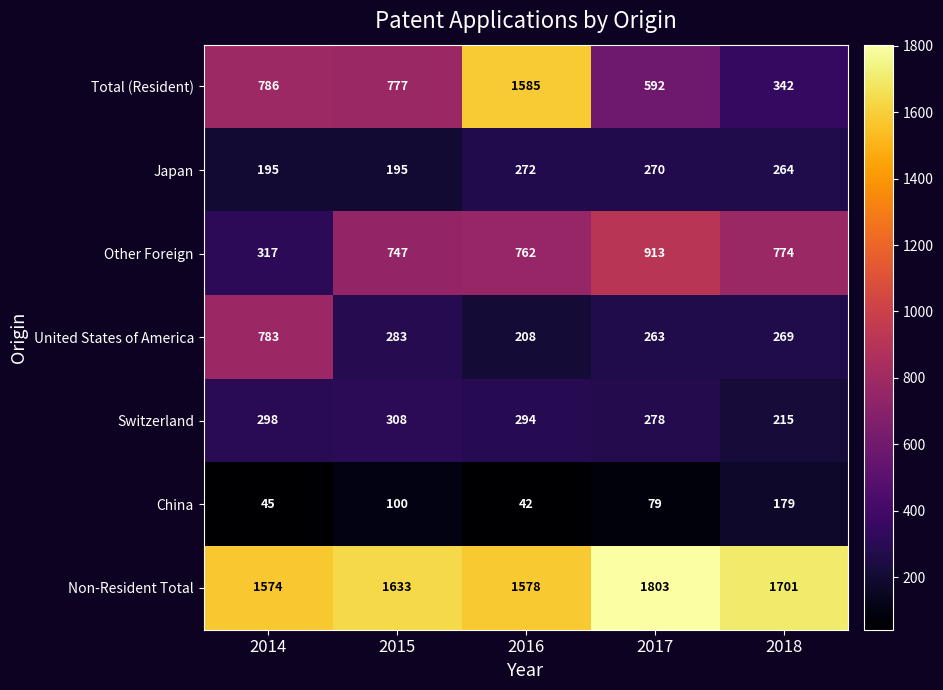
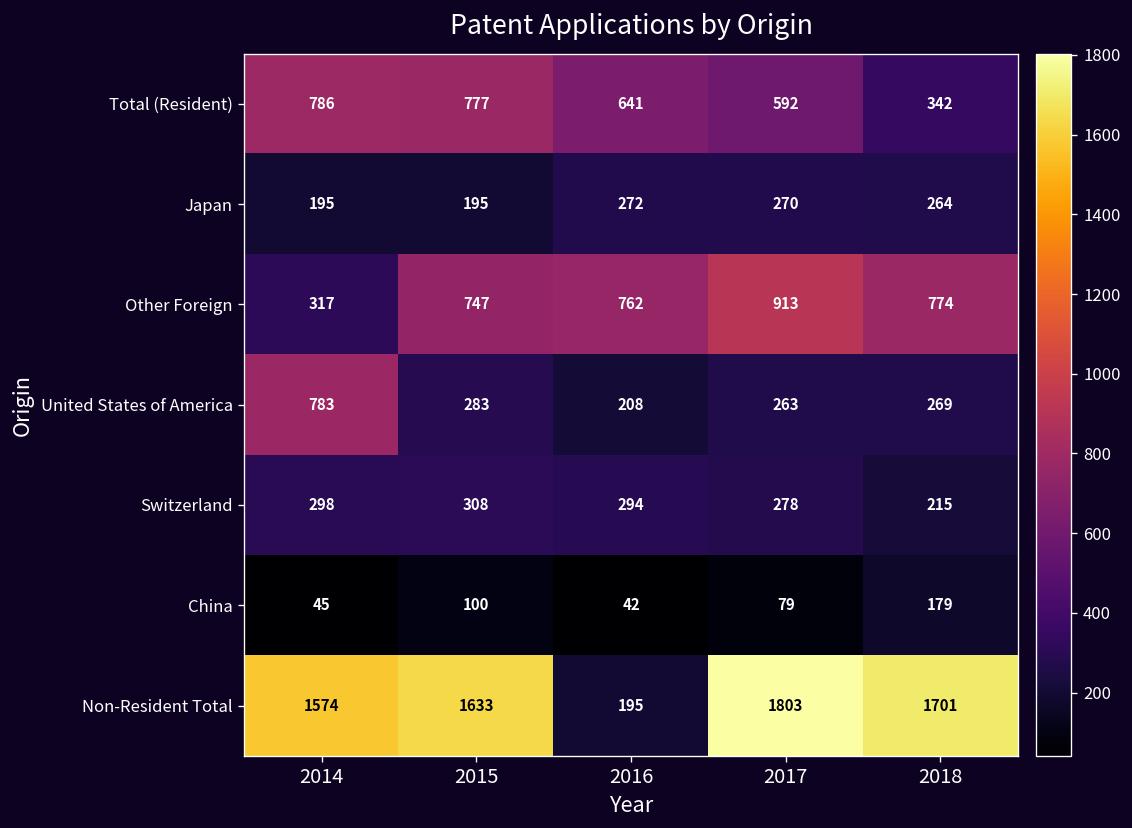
  {
    "Total (Resident)": {
      "2014": 786,
      "2015": 777,
-     "2016": 1585,
+     "2016": 641,
      "2017": 592,
      "2018": 342
    },
    "Japan": {
      "2014": 195,
      "2015": 195,
      "2016": 272,
      "2017": 270,
      "2018": 264
    },
    "Other Foreign": {
      "2014": 317,
      "2015": 747,
      "2016": 762,
      "2017": 913,
      "2018": 774
    },
    "United States of America": {
      "2014": 783,
      "2015": 283,
      "2016": 208,
      "2017": 263,
      "2018": 269
    },
    "Switzerland": {
      "2014": 298,
      "2015": 308,
      "2016": 294,
      "2017": 278,
      "2018": 215
    },
    "China": {
      "2014": 45,
      "2015": 100,
      "2016": 42,
      "2017": 79,
      "2018": 179
    },
    "Non-Resident Total": {
      "2014": 1574,
      "2015": 1633,
-     "2016": 1578,
+     "2016": 195,
      "2017": 1803,
      "2018": 1701
    }
  }
